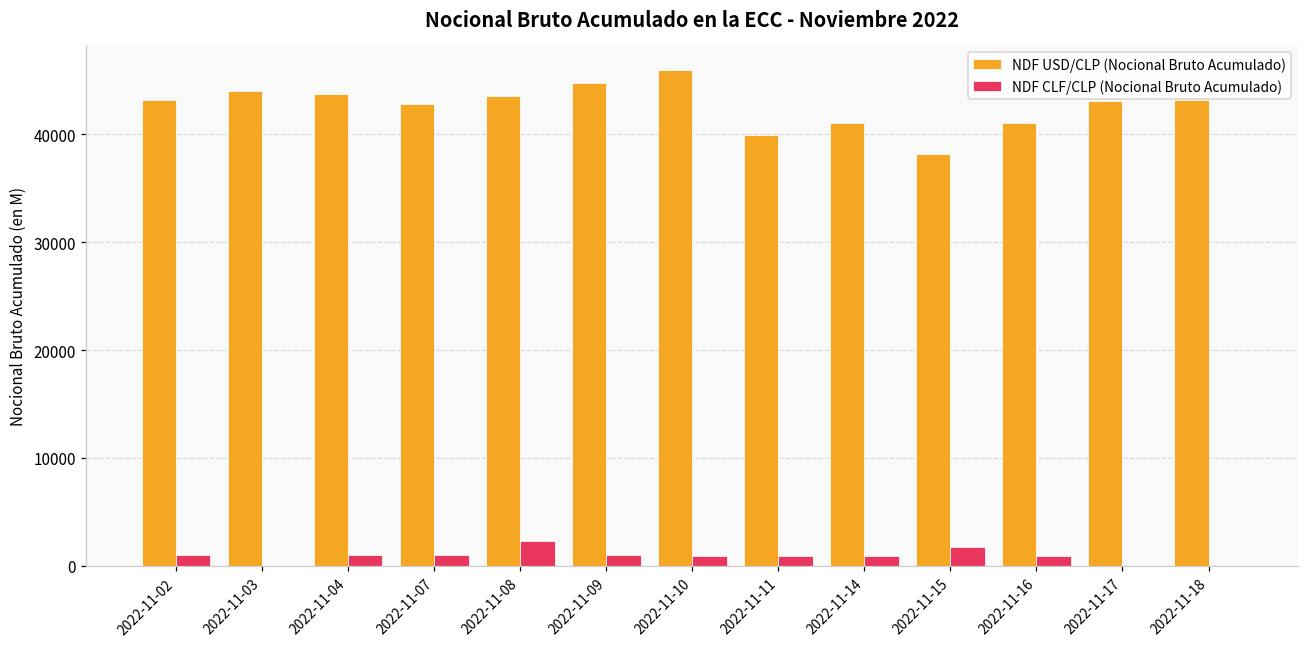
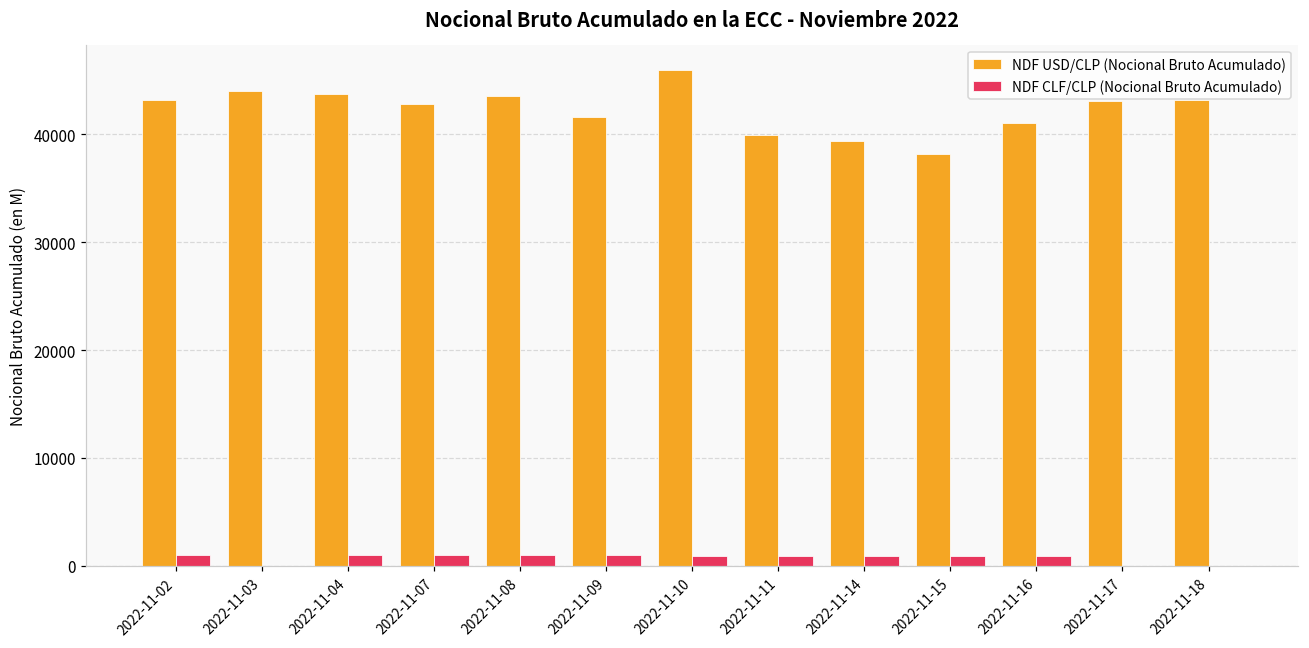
  {
    "NDF USD/CLP (Nocional Bruto Acumulado)": {
      "2022-11-02": 43000,
      "2022-11-03": 44000,
      "2022-11-04": 44000,
      "2022-11-07": 43000,
      "2022-11-08": 44000,
-     "2022-11-09": 45000,
+     "2022-11-09": 42000,
      "2022-11-10": 46000,
      "2022-11-11": 40000,
-     "2022-11-14": 41000,
+     "2022-11-14": 39000,
      "2022-11-15": 38000,
      "2022-11-16": 41000,
      "2022-11-17": 43000,
      "2022-11-18": 43000
    },
    "NDF CLF/CLP (Nocional Bruto Acumulado)": {
      "2022-11-02": 1000,
      "2022-11-03": 0,
      "2022-11-04": 1000,
      "2022-11-07": 1000,
-     "2022-11-08": 2000,
+     "2022-11-08": 1000,
      "2022-11-09": 1000,
      "2022-11-10": 1000,
      "2022-11-11": 1000,
      "2022-11-14": 1000,
-     "2022-11-15": 2000,
+     "2022-11-15": 1000,
      "2022-11-16": 1000,
      "2022-11-17": 0,
      "2022-11-18": 0
    }
  }
